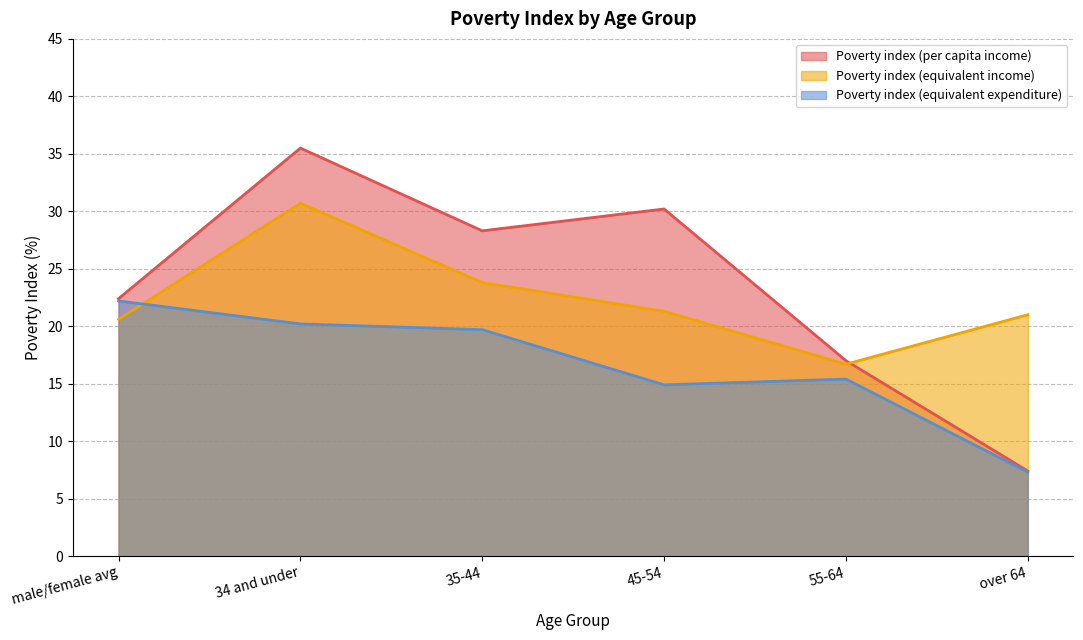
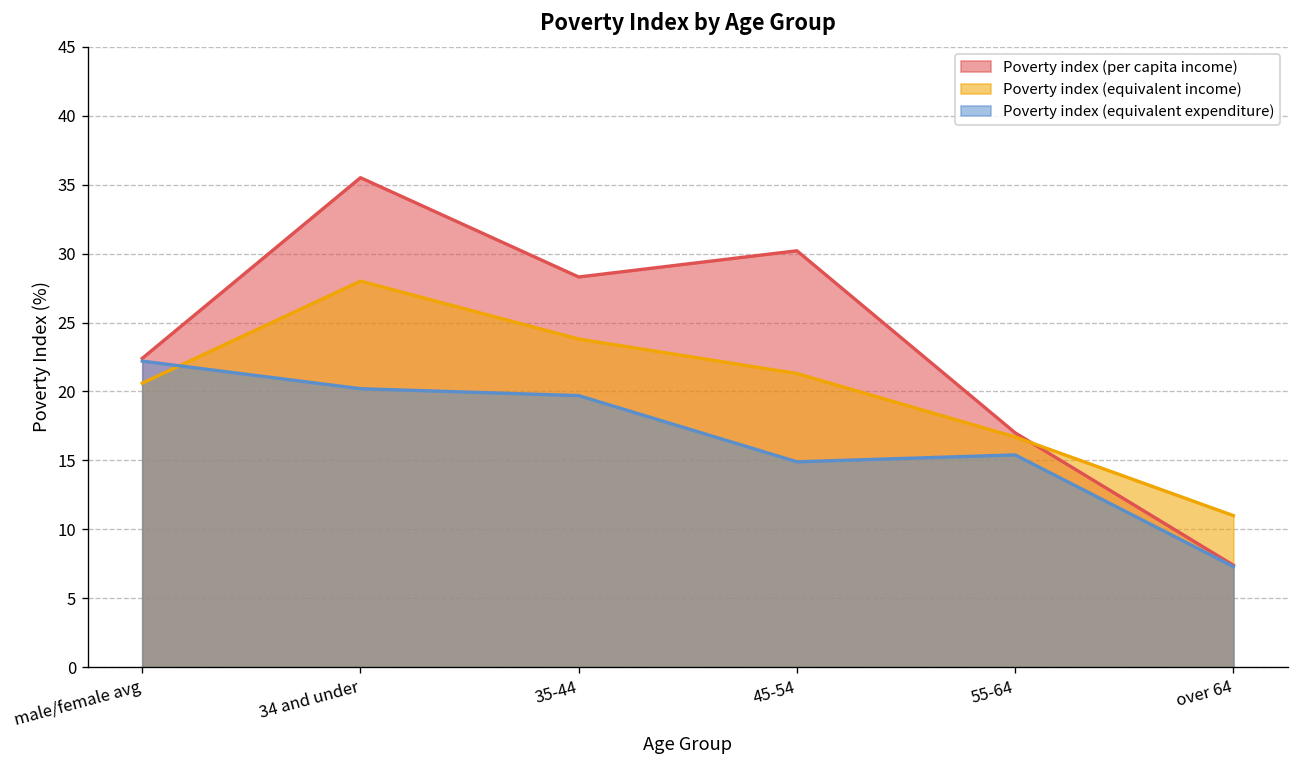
  {
    "Poverty index (per capita income)": {
      "34 and under": 35.5,
      "35-44": 28.3,
      "45-54": 30.2,
      "55-64": 17.0
    },
    "Poverty index (equivalent income)": {
      "male/female avg": 20.6,
-     "34 and under": 30.7,
+     "34 and under": 28.0,
      "35-44": 23.8,
      "45-54": 21.3,
      "55-64": 16.7,
-     "over 64": 21
+     "over 64": 11
    },
    "Poverty index (equivalent expenditure)": {
      "34 and under": 20.2,
      "35-44": 19.7,
      "45-54": 14.9,
      "55-64": 15.4
    }
  }
